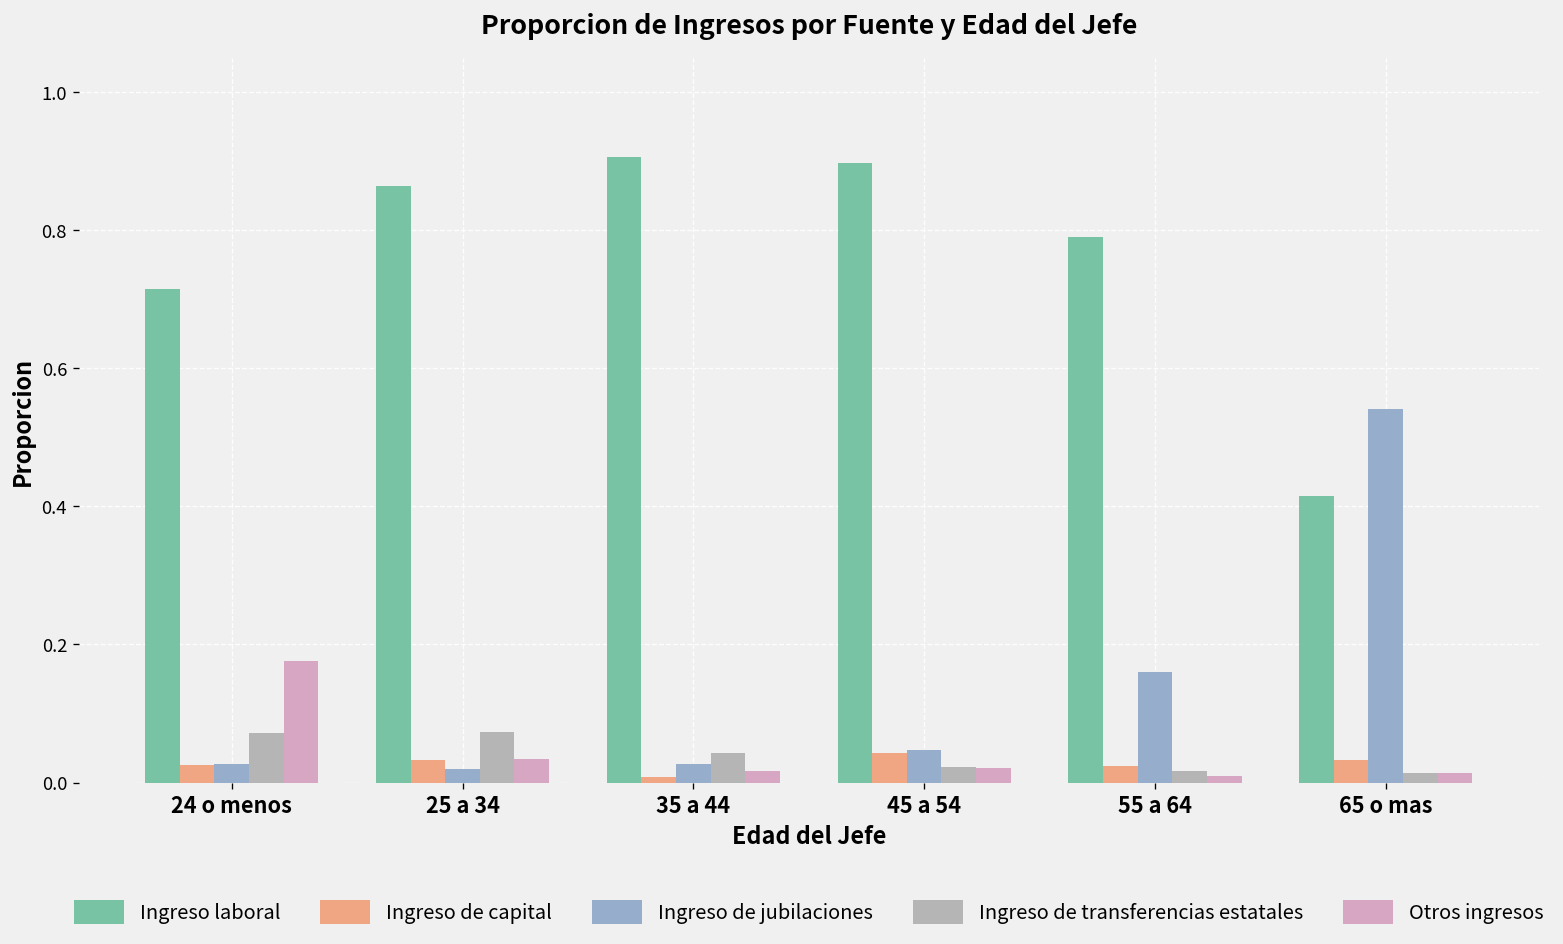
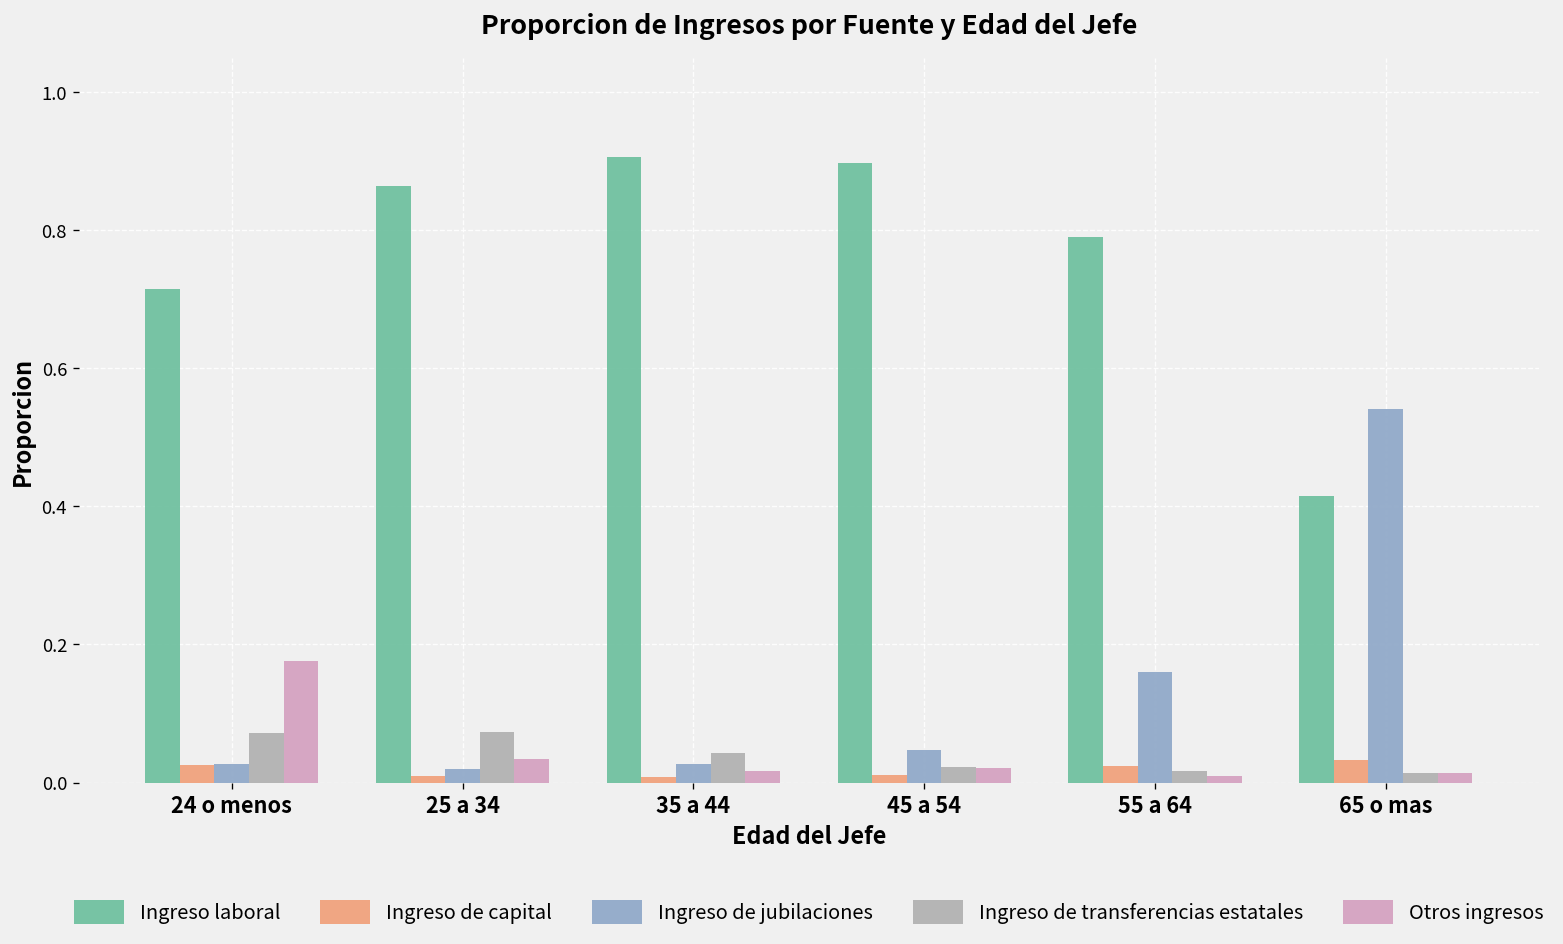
  {
    "Ingreso de capital": {
      "24 o menos": 0.03,
-     "25 a 34": 0.03,
+     "25 a 34": 0.01,
      "35 a 44": 0.01,
-     "45 a 54": 0.04,
+     "45 a 54": 0.01,
      "55 a 64": 0.02,
      "65 o mas": 0.03
    }
  }
